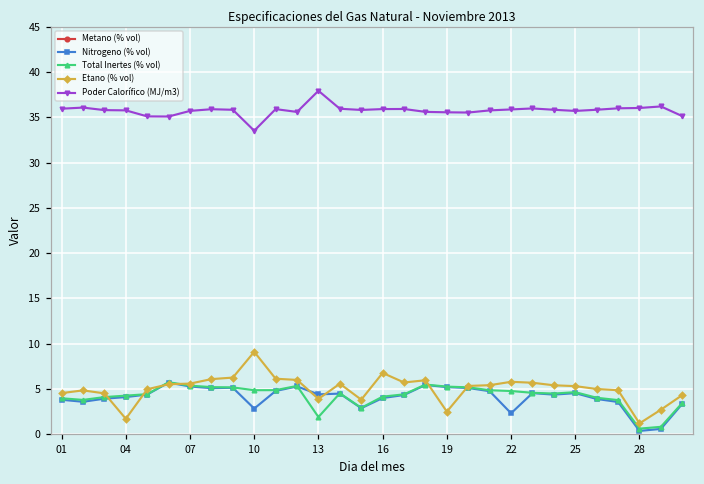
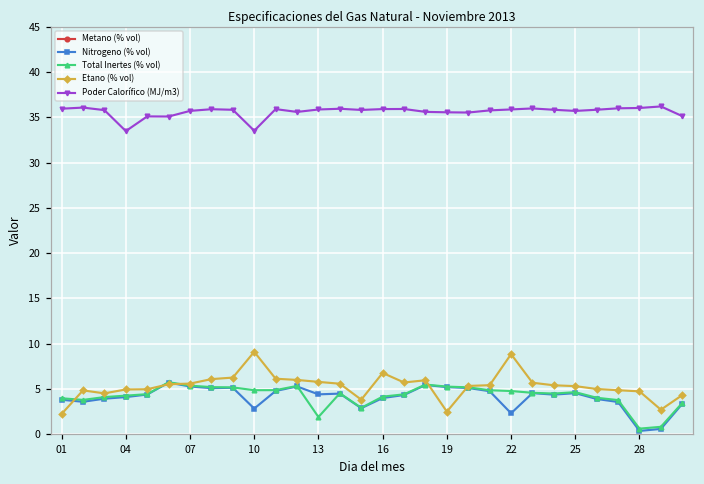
  {
    "Nitrogeno (% vol)": {
      "10": 3,
      "13": 4,
      "22": 2
    },
    "Total Inertes (% vol)": {
      "10": 5,
      "13": 2,
      "22": 5
    },
    "Etano (% vol)": {
-     "01": 5,
-     "04": 2,
+     "01": 2,
+     "04": 5,
      "10": 9,
-     "13": 4,
+     "13": 6,
      "16": 7,
      "19": 2,
-     "22": 6,
+     "22": 9,
      "25": 5,
-     "28": 1
+     "28": 5
    },
    "Poder Calorífico (MJ/m3)": {
      "01": 36,
-     "04": 36,
+     "04": 33,
      "07": 36,
      "10": 34,
-     "13": 38,
+     "13": 36,
      "16": 36,
      "19": 36,
      "22": 36,
      "25": 36,
      "28": 36
    }
  }
